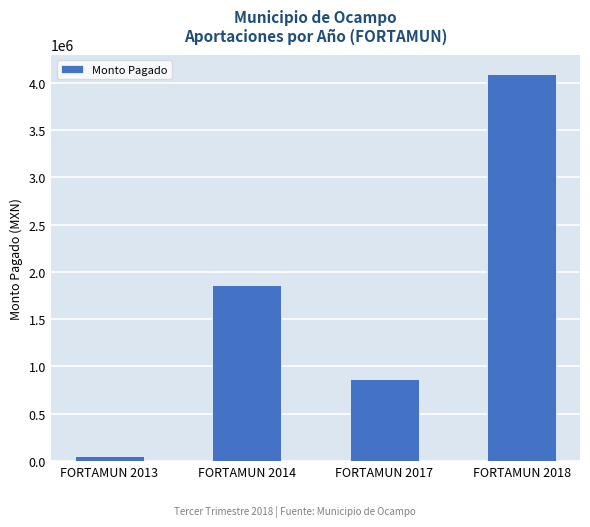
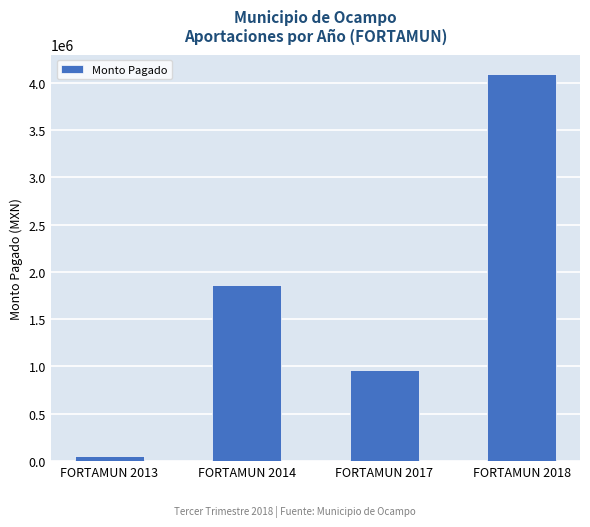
  {
    "FORTAMUN 2013": 100000,
    "FORTAMUN 2014": 1900000,
-   "FORTAMUN 2017": 900000,
+   "FORTAMUN 2017": 1000000,
    "FORTAMUN 2018": 4100000
  }
